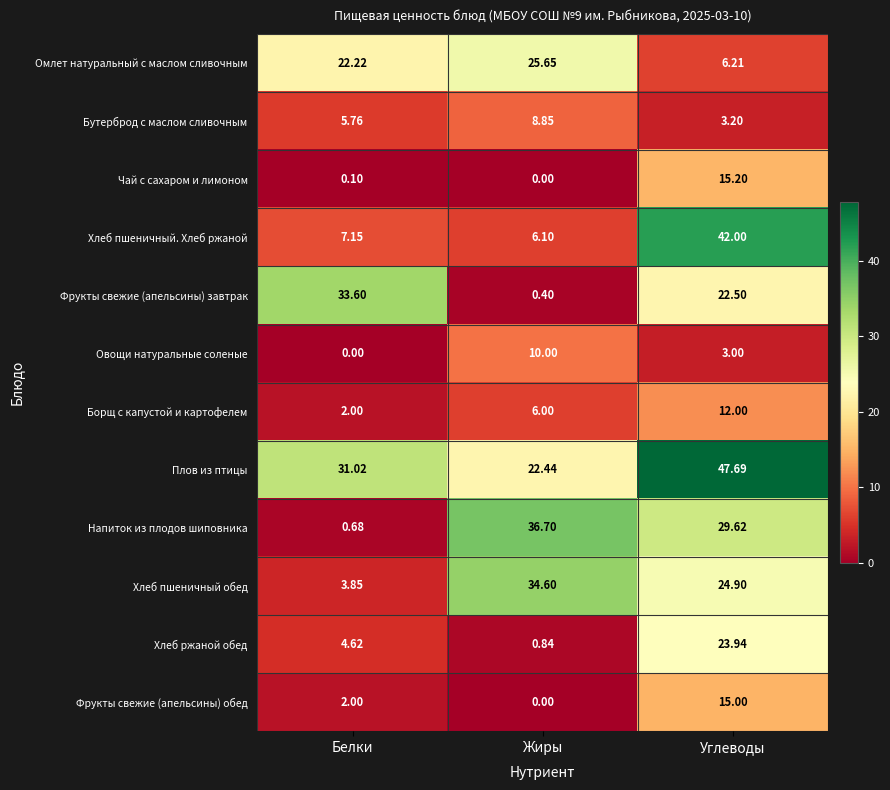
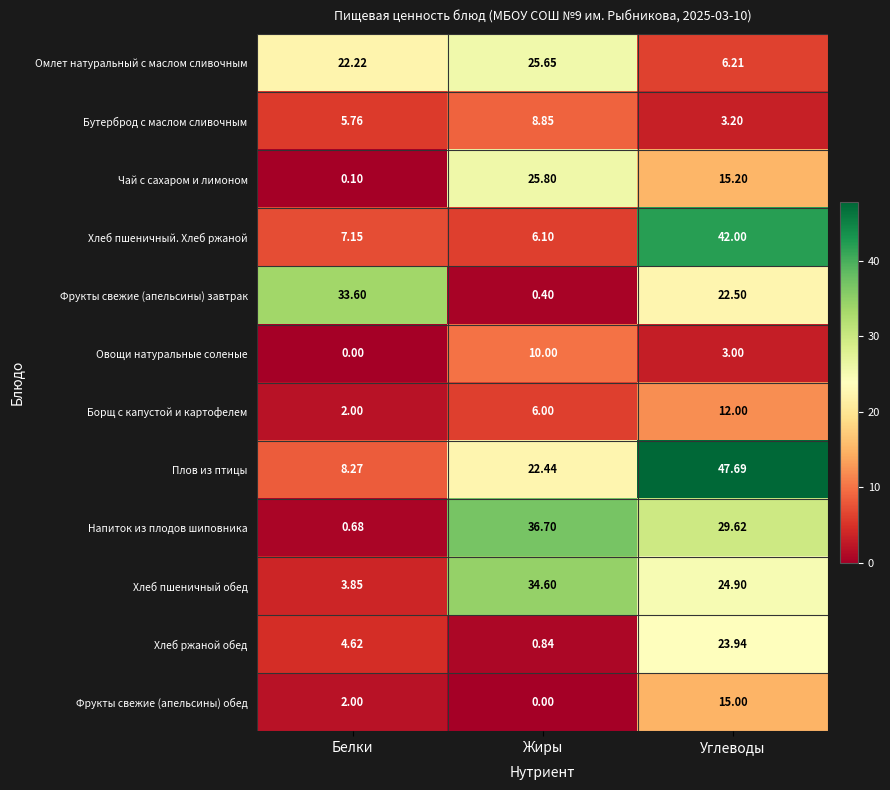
  {
    "Омлет натуральный с маслом сливочным": {
      "Белки": 22.22,
      "Жиры": 25.65,
      "Углеводы": 6.21
    },
    "Бутерброд с маслом сливочным": {
      "Белки": 5.76,
      "Жиры": 8.85,
      "Углеводы": 3.20
    },
    "Чай с сахаром и лимоном": {
      "Белки": 0.10,
-     "Жиры": 0.00,
+     "Жиры": 25.80,
      "Углеводы": 15.20
    },
    "Хлеб пшеничный. Хлеб ржаной": {
      "Белки": 7.15,
      "Жиры": 6.10,
      "Углеводы": 42.00
    },
    "Фрукты свежие (апельсины) завтрак": {
      "Белки": 33.60,
      "Жиры": 0.40,
      "Углеводы": 22.50
    },
    "Овощи натуральные соленые": {
      "Белки": 0.00,
      "Жиры": 10.00,
      "Углеводы": 3.00
    },
    "Борщ с капустой и картофелем": {
      "Белки": 2.00,
      "Жиры": 6.00,
      "Углеводы": 12.00
    },
    "Плов из птицы": {
-     "Белки": 31.02,
+     "Белки": 8.27,
      "Жиры": 22.44,
      "Углеводы": 47.69
    },
    "Напиток из плодов шиповника": {
      "Белки": 0.68,
      "Жиры": 36.70,
      "Углеводы": 29.62
    },
    "Хлеб пшеничный обед": {
      "Белки": 3.85,
      "Жиры": 34.60,
      "Углеводы": 24.90
    },
    "Хлеб ржаной обед": {
      "Белки": 4.62,
      "Жиры": 0.84,
      "Углеводы": 23.94
    },
    "Фрукты свежие (апельсины) обед": {
      "Белки": 2.00,
      "Жиры": 0.00,
      "Углеводы": 15.00
    }
  }
